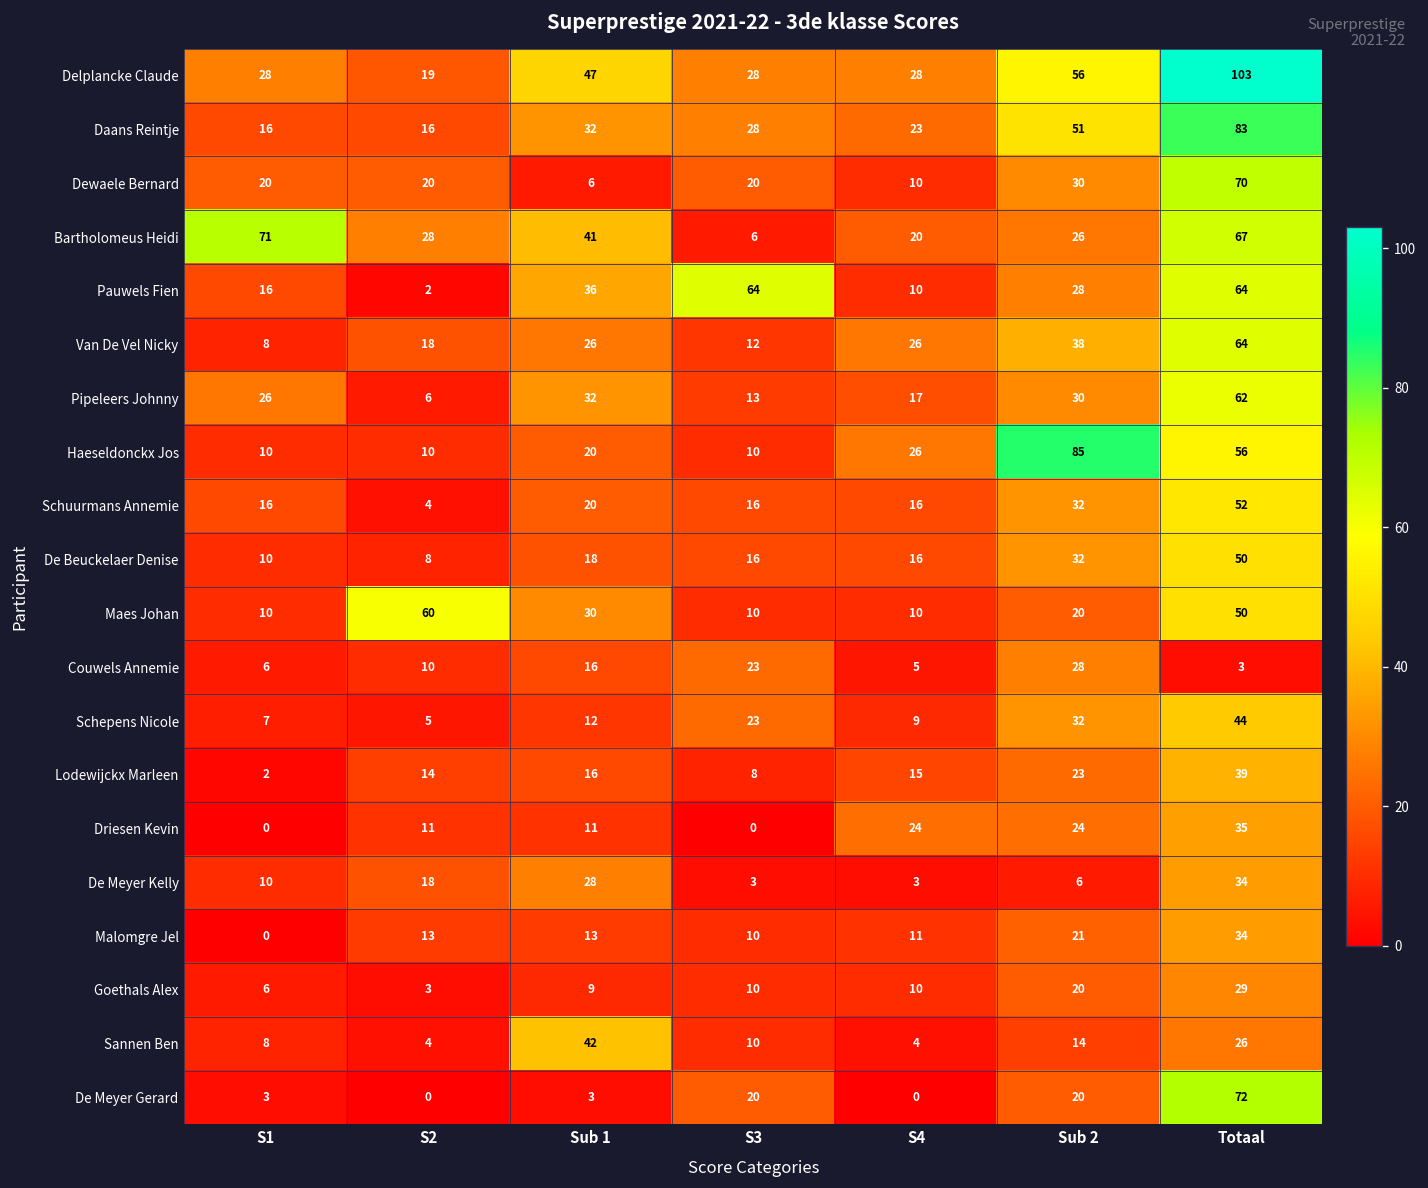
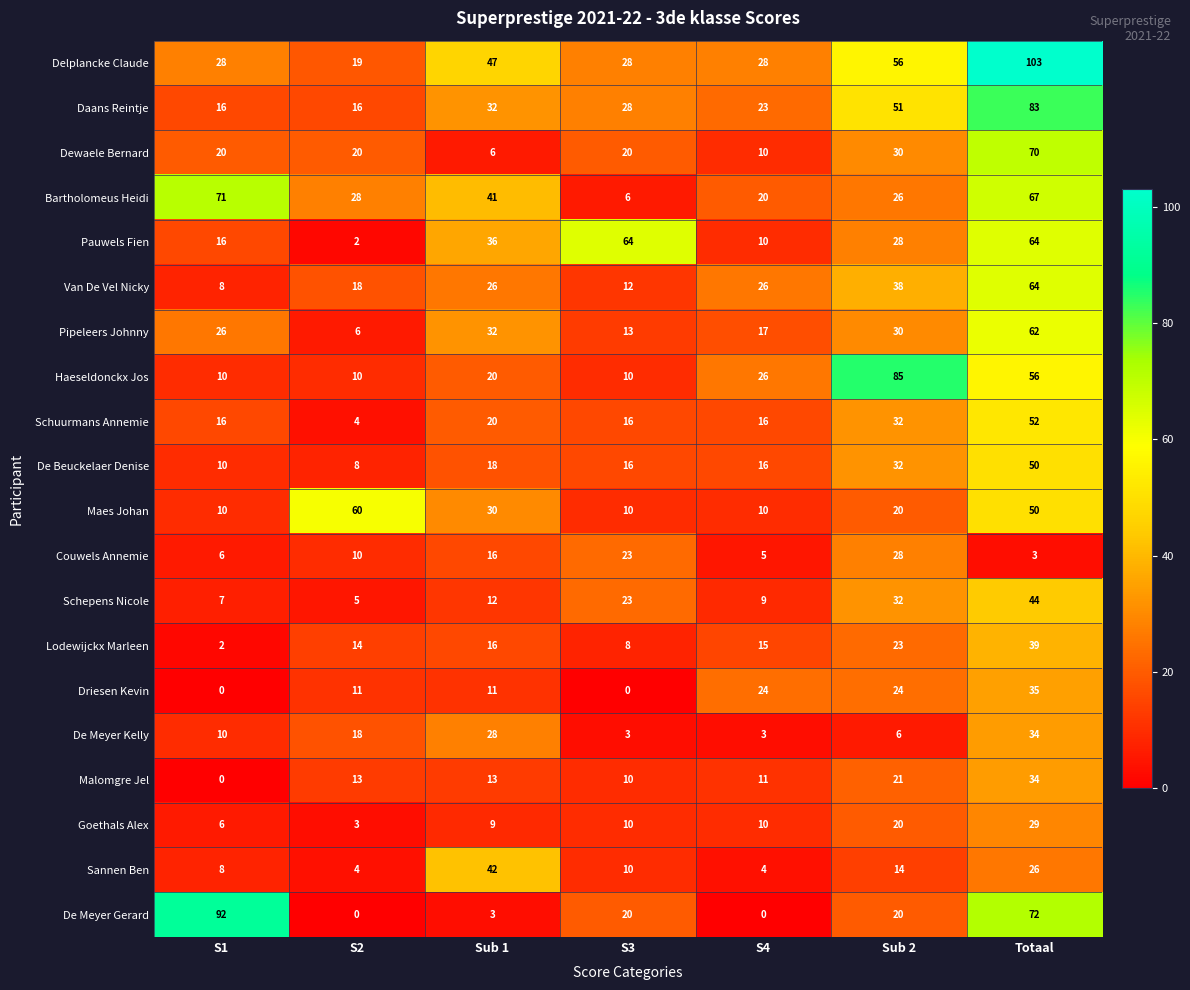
  {
    "Delplancke Claude": {
      "S1": 28,
      "S2": 19,
      "Sub 1": 47,
      "S3": 28,
      "S4": 28,
      "Sub 2": 56,
      "Totaal": 103
    },
    "Daans Reintje": {
      "S1": 16,
      "S2": 16,
      "Sub 1": 32,
      "S3": 28,
      "S4": 23,
      "Sub 2": 51,
      "Totaal": 83
    },
    "Dewaele Bernard": {
      "S1": 20,
      "S2": 20,
      "Sub 1": 6,
      "S3": 20,
      "S4": 10,
      "Sub 2": 30,
      "Totaal": 70
    },
    "Bartholomeus Heidi": {
      "S1": 71,
      "S2": 28,
      "Sub 1": 41,
      "S3": 6,
      "S4": 20,
      "Sub 2": 26,
      "Totaal": 67
    },
    "Pauwels Fien": {
      "S1": 16,
      "S2": 2,
      "Sub 1": 36,
      "S3": 64,
      "S4": 10,
      "Sub 2": 28,
      "Totaal": 64
    },
    "Van De Vel Nicky": {
      "S1": 8,
      "S2": 18,
      "Sub 1": 26,
      "S3": 12,
      "S4": 26,
      "Sub 2": 38,
      "Totaal": 64
    },
    "Pipeleers Johnny": {
      "S1": 26,
      "S2": 6,
      "Sub 1": 32,
      "S3": 13,
      "S4": 17,
      "Sub 2": 30,
      "Totaal": 62
    },
    "Haeseldonckx Jos": {
      "S1": 10,
      "S2": 10,
      "Sub 1": 20,
      "S3": 10,
      "S4": 26,
      "Sub 2": 85,
      "Totaal": 56
    },
    "Schuurmans Annemie": {
      "S1": 16,
      "S2": 4,
      "Sub 1": 20,
      "S3": 16,
      "S4": 16,
      "Sub 2": 32,
      "Totaal": 52
    },
    "De Beuckelaer Denise": {
      "S1": 10,
      "S2": 8,
      "Sub 1": 18,
      "S3": 16,
      "S4": 16,
      "Sub 2": 32,
      "Totaal": 50
    },
    "Maes Johan": {
      "S1": 10,
      "S2": 60,
      "Sub 1": 30,
      "S3": 10,
      "S4": 10,
      "Sub 2": 20,
      "Totaal": 50
    },
    "Couwels Annemie": {
      "S1": 6,
      "S2": 10,
      "Sub 1": 16,
      "S3": 23,
      "S4": 5,
      "Sub 2": 28,
      "Totaal": 3
    },
    "Schepens Nicole": {
      "S1": 7,
      "S2": 5,
      "Sub 1": 12,
      "S3": 23,
      "S4": 9,
      "Sub 2": 32,
      "Totaal": 44
    },
    "Lodewijckx Marleen": {
      "S1": 2,
      "S2": 14,
      "Sub 1": 16,
      "S3": 8,
      "S4": 15,
      "Sub 2": 23,
      "Totaal": 39
    },
    "Driesen Kevin": {
      "S1": 0,
      "S2": 11,
      "Sub 1": 11,
      "S3": 0,
      "S4": 24,
      "Sub 2": 24,
      "Totaal": 35
    },
    "De Meyer Kelly": {
      "S1": 10,
      "S2": 18,
      "Sub 1": 28,
      "S3": 3,
      "S4": 3,
      "Sub 2": 6,
      "Totaal": 34
    },
    "Malomgre Jel": {
      "S1": 0,
      "S2": 13,
      "Sub 1": 13,
      "S3": 10,
      "S4": 11,
      "Sub 2": 21,
      "Totaal": 34
    },
    "Goethals Alex": {
      "S1": 6,
      "S2": 3,
      "Sub 1": 9,
      "S3": 10,
      "S4": 10,
      "Sub 2": 20,
      "Totaal": 29
    },
    "Sannen Ben": {
      "S1": 8,
      "S2": 4,
      "Sub 1": 42,
      "S3": 10,
      "S4": 4,
      "Sub 2": 14,
      "Totaal": 26
    },
    "De Meyer Gerard": {
-     "S1": 3,
+     "S1": 92,
      "S2": 0,
      "Sub 1": 3,
      "S3": 20,
      "S4": 0,
      "Sub 2": 20,
      "Totaal": 72
    }
  }
